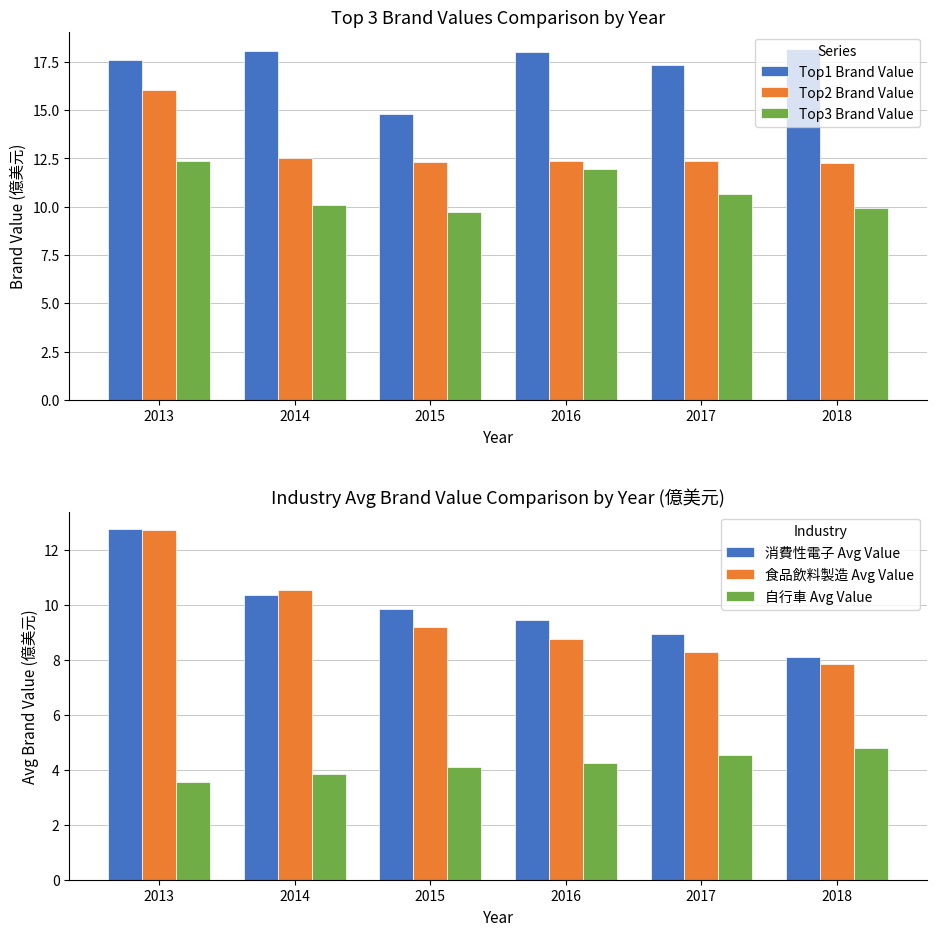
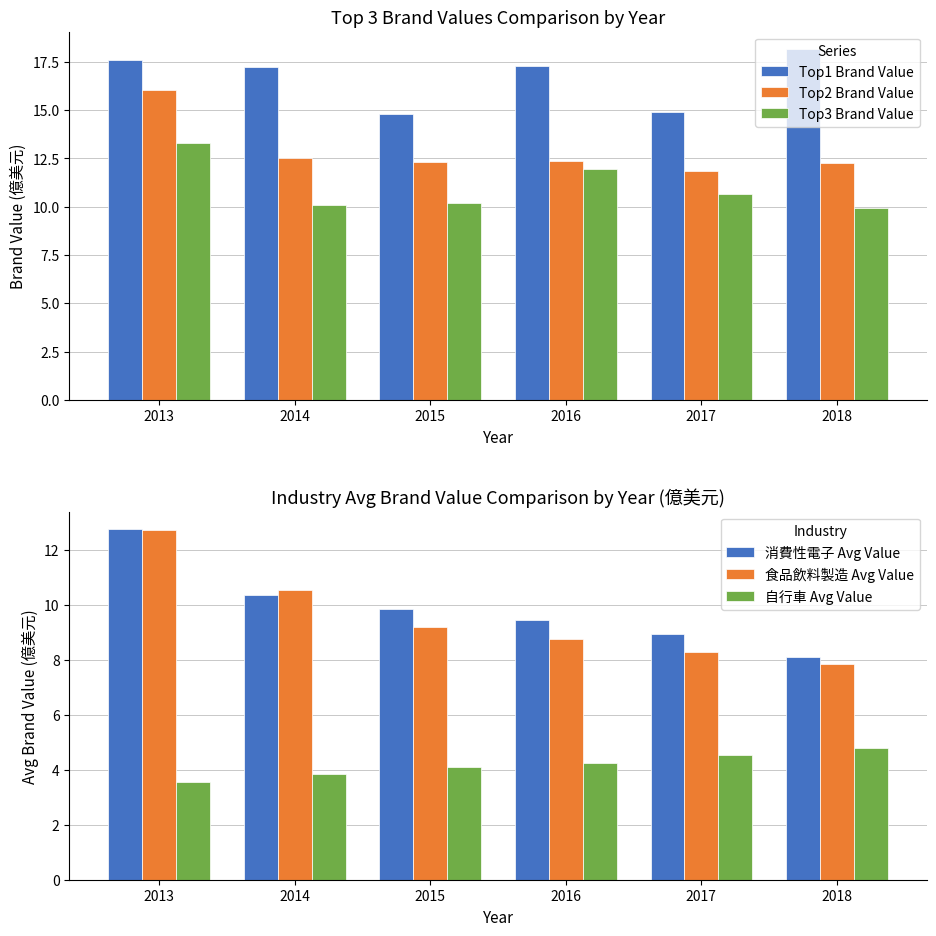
  {
    "Top 3 Brand Values Comparison by Year": {
      "Top1 Brand Value": {
        "2013": 17.6,
-       "2014": 18.1,
+       "2014": 17.2,
        "2015": 14.8,
-       "2016": 18.0,
-       "2017": 17.3
+       "2016": 17.3,
+       "2017": 14.9
      },
      "Top2 Brand Value": {
        "2013": 16.1,
        "2014": 12.5,
        "2015": 12.3,
        "2016": 12.4,
-       "2017": 12.4,
+       "2017": 11.9,
        "2018": 12.3
      },
      "Top3 Brand Value": {
-       "2013": 12.4,
+       "2013": 13.3,
        "2014": 10.1,
-       "2015": 9.7,
+       "2015": 10.2,
        "2016": 11.9,
        "2017": 10.7,
        "2018": 10.0
      }
    },
    "Industry Avg Brand Value Comparison by Year (億美元)": {
      "消費性電子 Avg Value": {
        "2013": 12.8,
        "2014": 10.4,
        "2015": 9.9,
        "2016": 9.5,
        "2017": 8.9,
        "2018": 8.1
      },
      "食品飲料製造 Avg Value": {
        "2013": 12.7,
        "2014": 10.6,
        "2015": 9.2,
        "2016": 8.8,
        "2017": 8.3,
        "2018": 7.9
      },
      "自行車 Avg Value": {
        "2013": 3.5,
        "2014": 3.9,
        "2015": 4.1,
        "2016": 4.3,
        "2017": 4.6,
        "2018": 4.8
      }
    }
  }
